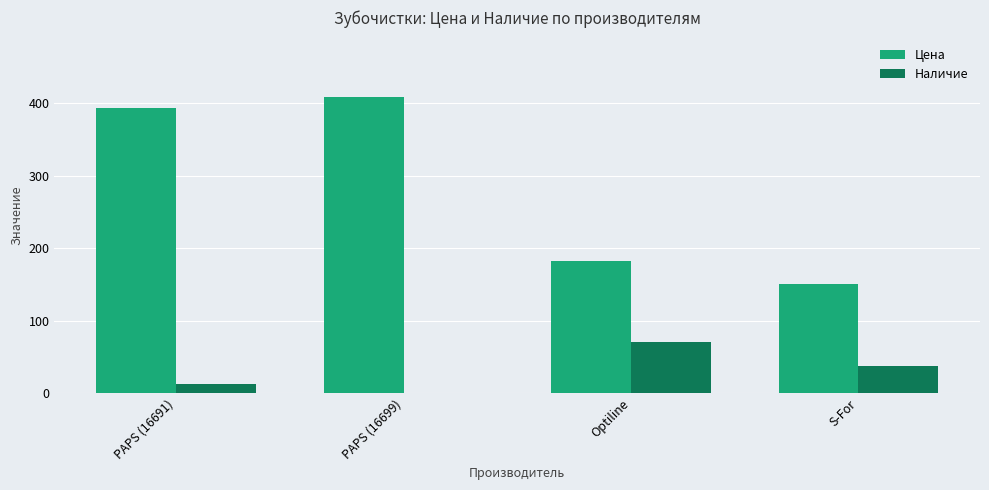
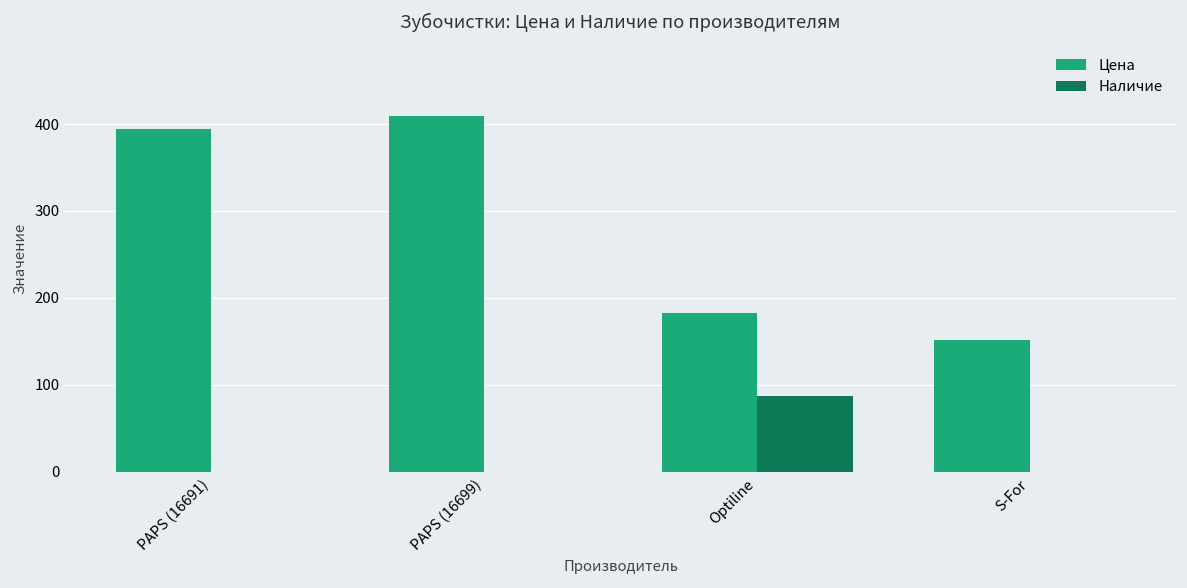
  {
    "Цена": {
      "PAPS (16691)": 390,
      "PAPS (16699)": 410,
      "Optiline": 180,
      "S-For": 150
    },
    "Наличие": {
-     "PAPS (16691)": 10,
+     "PAPS (16691)": 0,
      "PAPS (16699)": 0,
-     "Optiline": 70,
-     "S-For": 40
+     "Optiline": 90,
+     "S-For": 0
    }
  }
